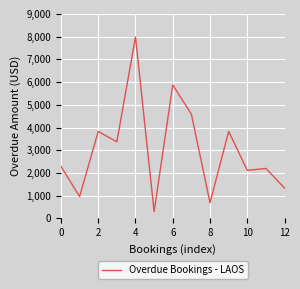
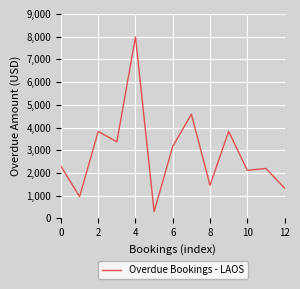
  {
    "0": "2,300",
    "2": "3,800",
    "4": "8,000",
-   "6": "5,900",
-   "8": "700",
+   "6": "3,200",
+   "8": "1,500",
    "10": "2,100",
    "12": "1,300"
  }
